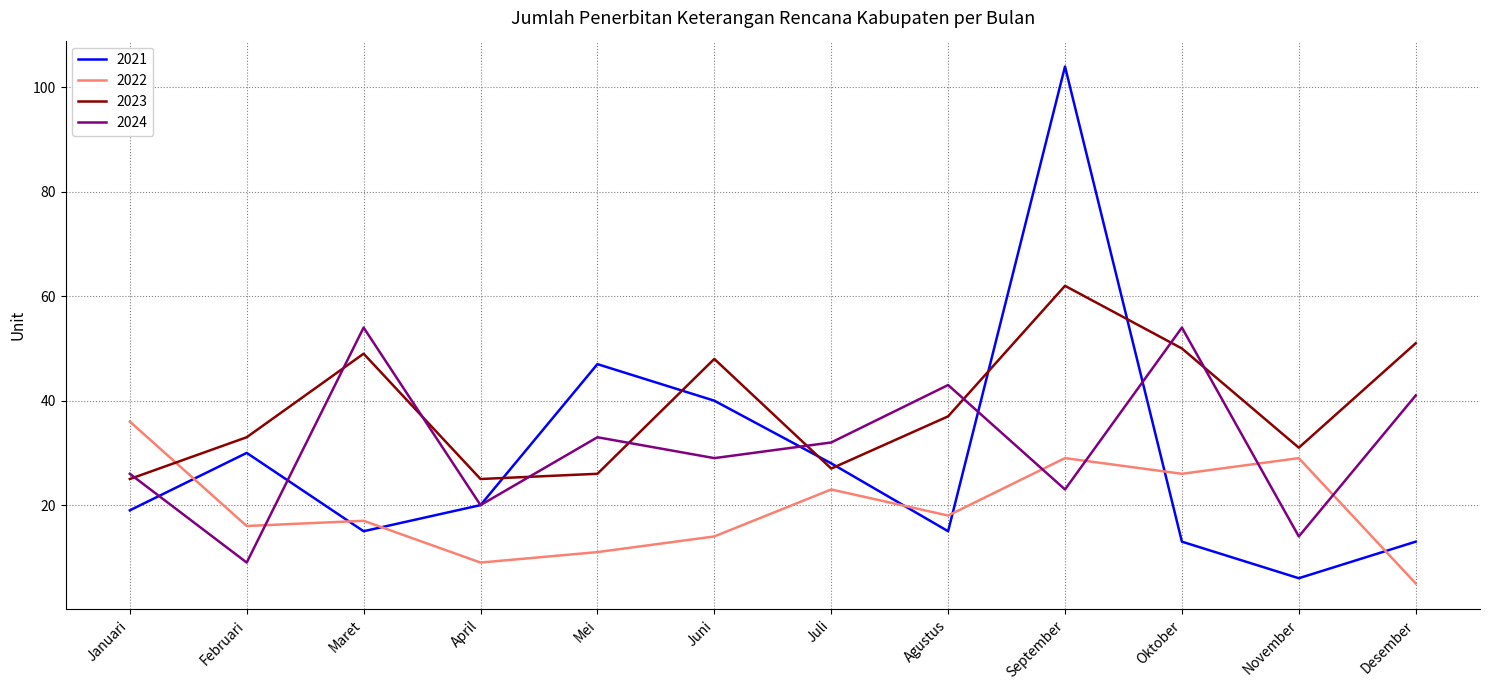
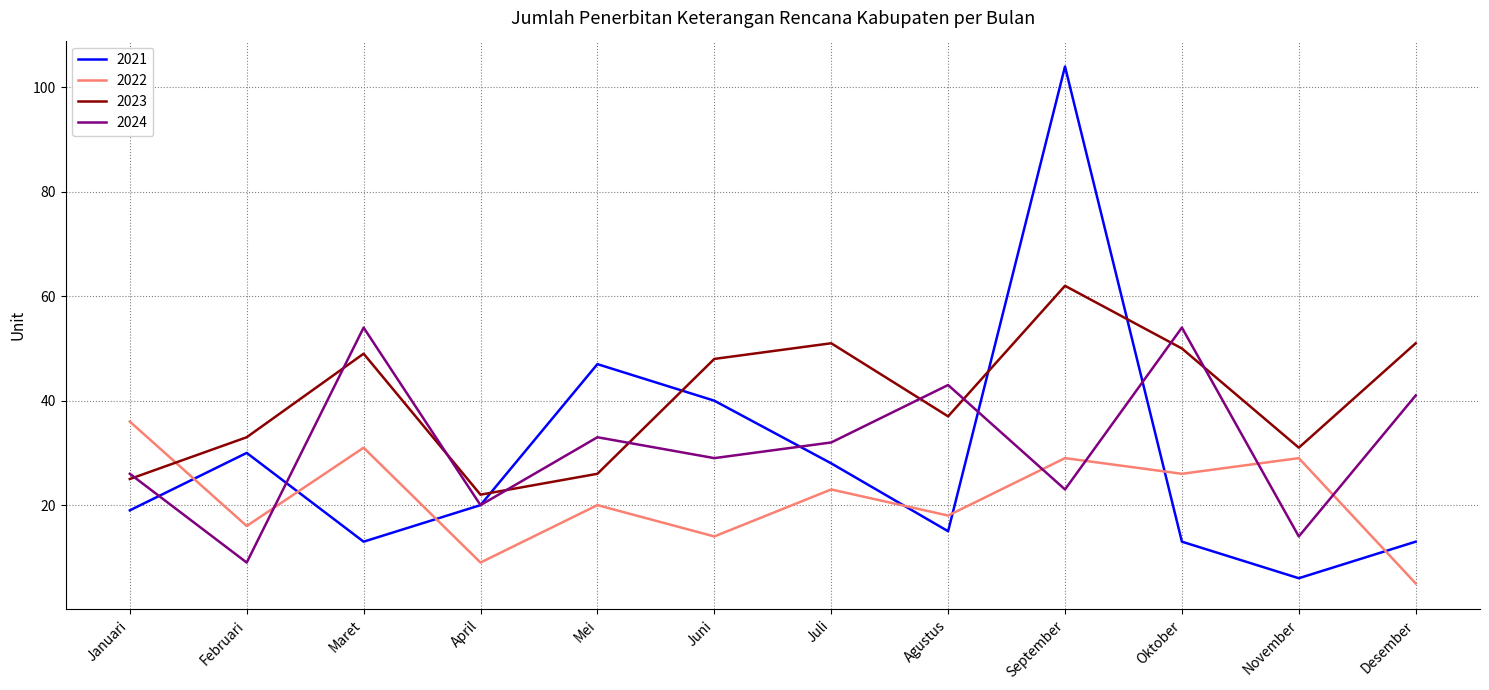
  {
    "2021": {
      "Januari": 19,
      "Februari": 30,
-     "Maret": 15,
+     "Maret": 13,
      "Mei": 47,
      "Juni": 40,
      "Juli": 28,
      "Agustus": 15,
      "September": 104,
      "Oktober": 13,
      "November": 6,
      "Desember": 13
    },
    "2022": {
      "Januari": 36,
      "Februari": 16,
-     "Maret": 17,
+     "Maret": 31,
      "April": 9,
-     "Mei": 11,
+     "Mei": 20,
      "Juni": 14,
      "Juli": 23,
      "Agustus": 18,
      "September": 29,
      "Oktober": 26,
      "November": 29,
      "Desember": 5
    },
    "2023": {
      "Januari": 25,
      "Februari": 33,
      "Maret": 49,
-     "April": 25,
+     "April": 22,
      "Mei": 26,
      "Juni": 48,
-     "Juli": 27,
+     "Juli": 51,
      "Agustus": 37,
      "September": 62,
      "Oktober": 50,
      "November": 31,
      "Desember": 51
    },
    "2024": {
      "Januari": 26,
      "Februari": 9,
      "Maret": 54,
      "Mei": 33,
      "Juni": 29,
      "Juli": 32,
      "Agustus": 43,
      "September": 23,
      "Oktober": 54,
      "November": 14,
      "Desember": 41
    }
  }
